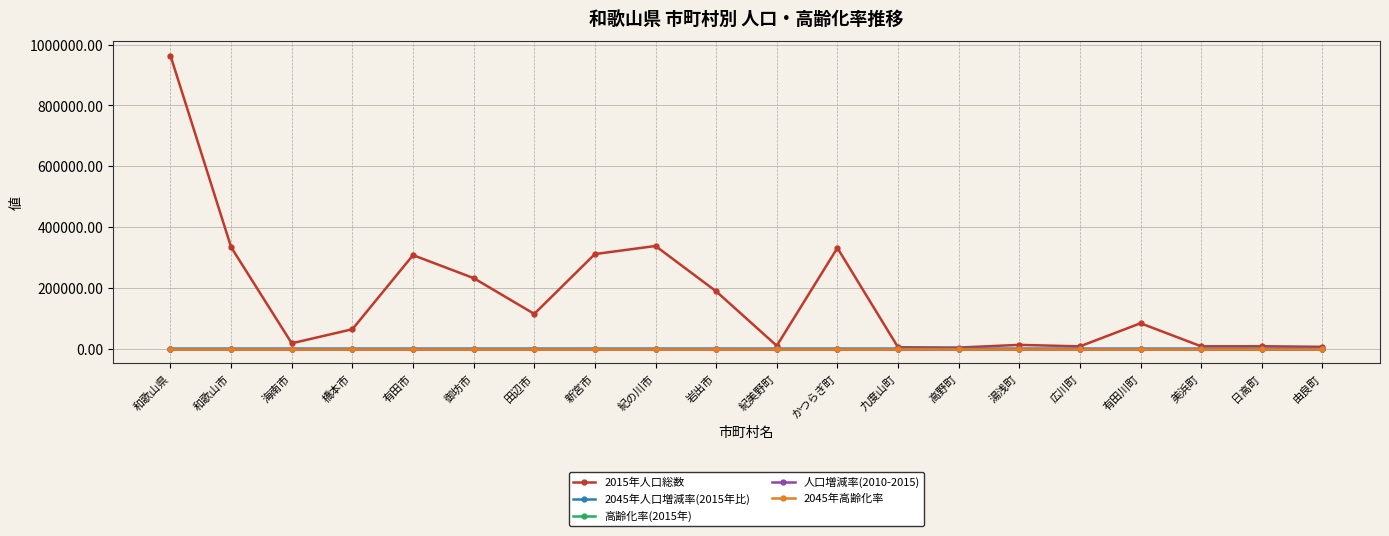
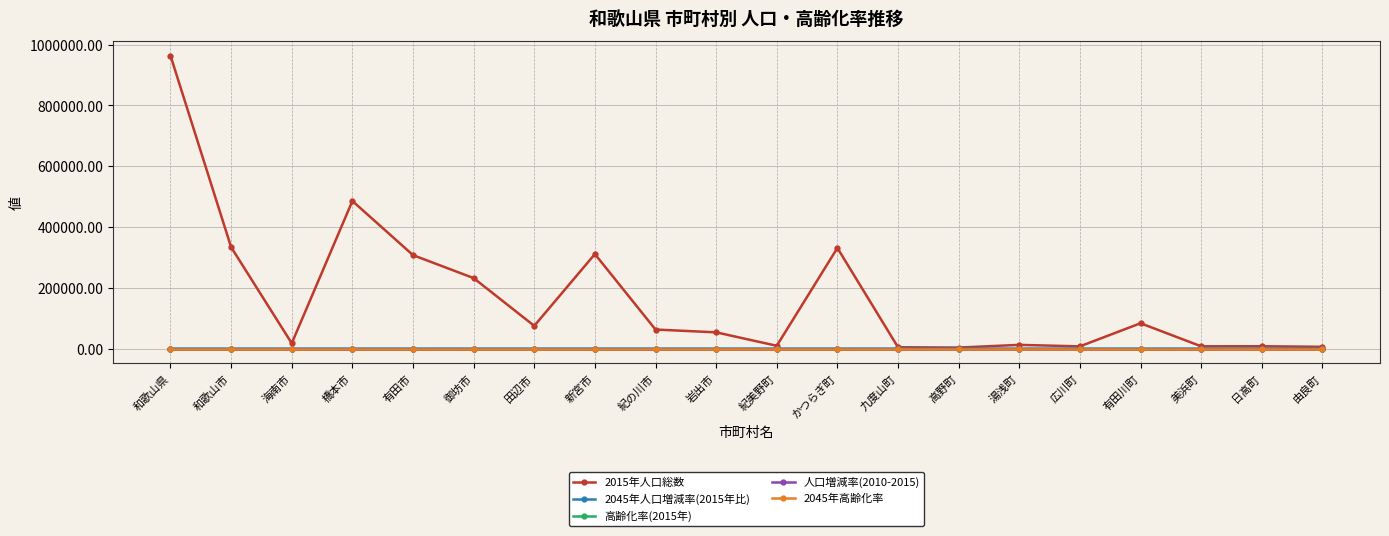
  {
    "2015年人口総数": {
      "和歌山県": 960000,
      "和歌山市": 330000,
      "海南市": 20000,
-     "橋本市": 60000,
+     "橋本市": 490000,
      "有田市": 310000,
      "御坊市": 230000,
-     "田辺市": 110000,
+     "田辺市": 70000,
      "新宮市": 310000,
-     "紀の川市": 340000,
-     "岩出市": 190000,
+     "紀の川市": 60000,
+     "岩出市": 50000,
      "紀美野町": 10000,
      "かつらぎ町": 330000,
      "湯浅町": 10000,
      "有田川町": 80000
    },
    "2045年高齢化率": {
      "和歌山県": 0,
      "和歌山市": 0,
      "海南市": 0,
      "橋本市": 0,
      "有田市": 0,
      "御坊市": 0,
      "田辺市": 0,
      "新宮市": 0,
      "紀の川市": 0,
      "岩出市": 0,
      "紀美野町": 0,
      "かつらぎ町": 0,
      "湯浅町": 0,
      "有田川町": 0
    }
  }
